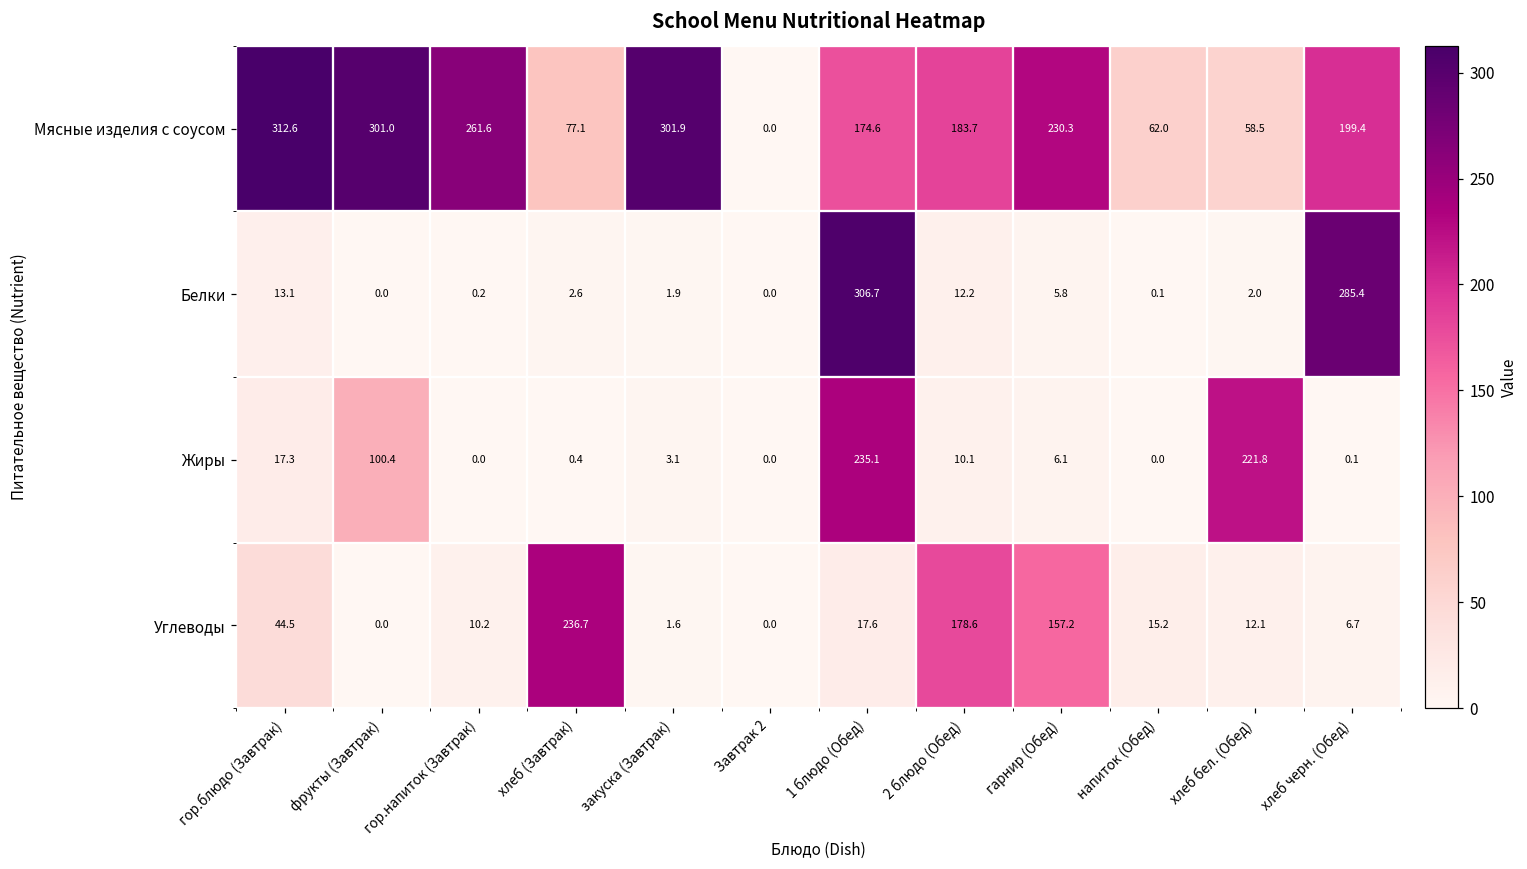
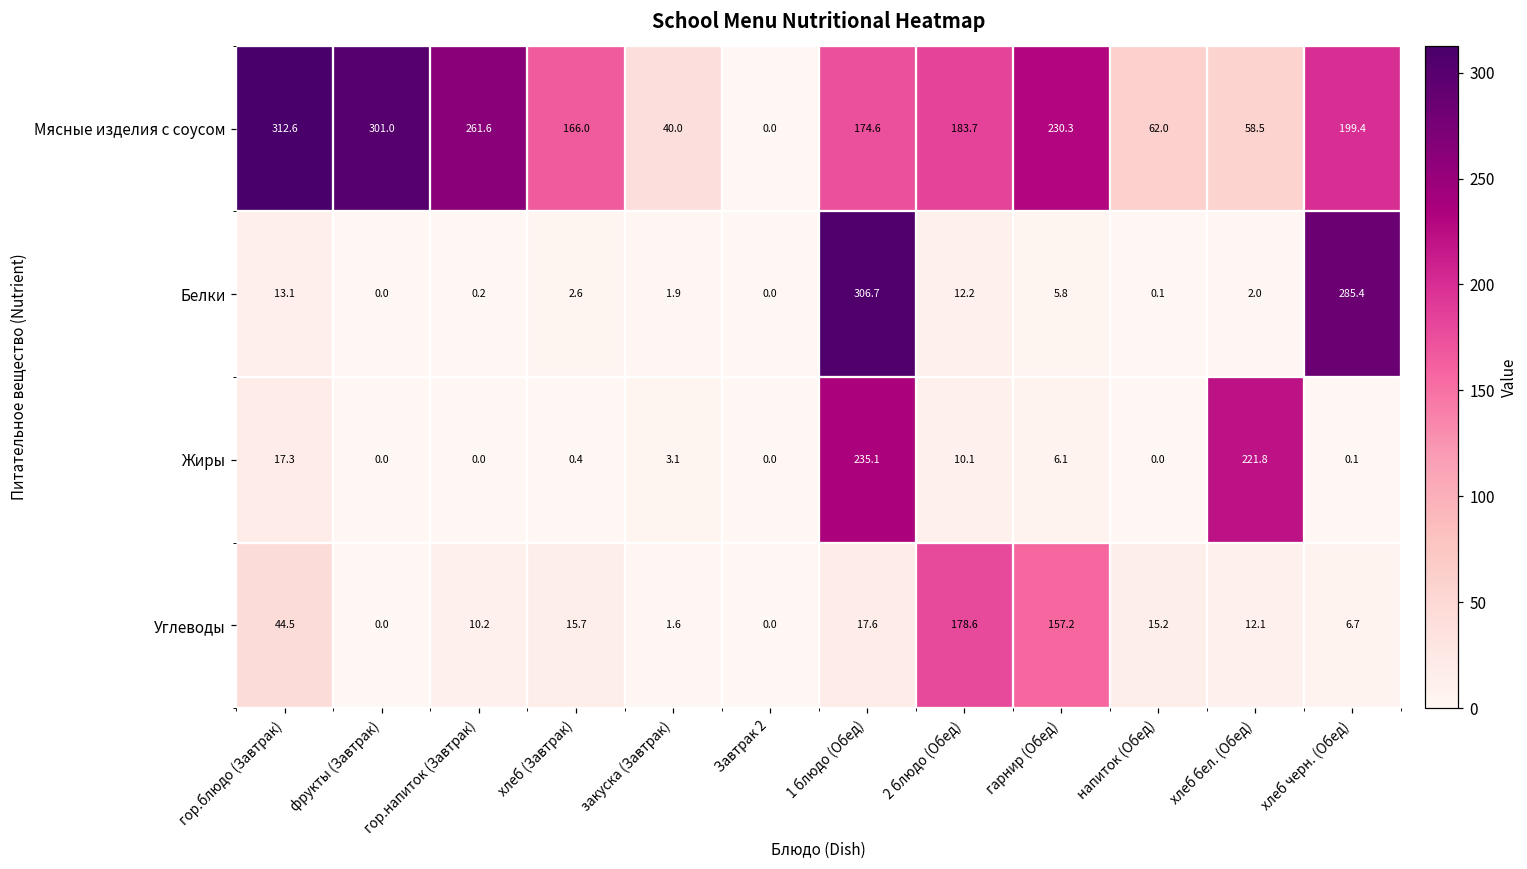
  {
    "Мясные изделия с соусом": {
      "гор.блюдо (Завтрак)": 312.6,
      "фрукты (Завтрак)": 301.0,
      "гор.напиток (Завтрак)": 261.6,
-     "хлеб (Завтрак)": 77.1,
-     "закуска (Завтрак)": 301.9,
+     "хлеб (Завтрак)": 166.0,
+     "закуска (Завтрак)": 40.0,
      "Завтрак 2": 0.0,
      "1 блюдо (Обед)": 174.6,
      "2 блюдо (Обед)": 183.7,
      "гарнир (Обед)": 230.3,
      "напиток (Обед)": 62.0,
      "хлеб бел. (Обед)": 58.5,
      "хлеб черн. (Обед)": 199.4
    },
    "Белки": {
      "гор.блюдо (Завтрак)": 13.1,
      "фрукты (Завтрак)": 0.0,
      "гор.напиток (Завтрак)": 0.2,
      "хлеб (Завтрак)": 2.6,
      "закуска (Завтрак)": 1.9,
      "Завтрак 2": 0.0,
      "1 блюдо (Обед)": 306.7,
      "2 блюдо (Обед)": 12.2,
      "гарнир (Обед)": 5.8,
      "напиток (Обед)": 0.1,
      "хлеб бел. (Обед)": 2.0,
      "хлеб черн. (Обед)": 285.4
    },
    "Жиры": {
      "гор.блюдо (Завтрак)": 17.3,
-     "фрукты (Завтрак)": 100.4,
+     "фрукты (Завтрак)": 0.0,
      "гор.напиток (Завтрак)": 0.0,
      "хлеб (Завтрак)": 0.4,
      "закуска (Завтрак)": 3.1,
      "Завтрак 2": 0.0,
      "1 блюдо (Обед)": 235.1,
      "2 блюдо (Обед)": 10.1,
      "гарнир (Обед)": 6.1,
      "напиток (Обед)": 0.0,
      "хлеб бел. (Обед)": 221.8,
      "хлеб черн. (Обед)": 0.1
    },
    "Углеводы": {
      "гор.блюдо (Завтрак)": 44.5,
      "фрукты (Завтрак)": 0.0,
      "гор.напиток (Завтрак)": 10.2,
-     "хлеб (Завтрак)": 236.7,
+     "хлеб (Завтрак)": 15.7,
      "закуска (Завтрак)": 1.6,
      "Завтрак 2": 0.0,
      "1 блюдо (Обед)": 17.6,
      "2 блюдо (Обед)": 178.6,
      "гарнир (Обед)": 157.2,
      "напиток (Обед)": 15.2,
      "хлеб бел. (Обед)": 12.1,
      "хлеб черн. (Обед)": 6.7
    }
  }
